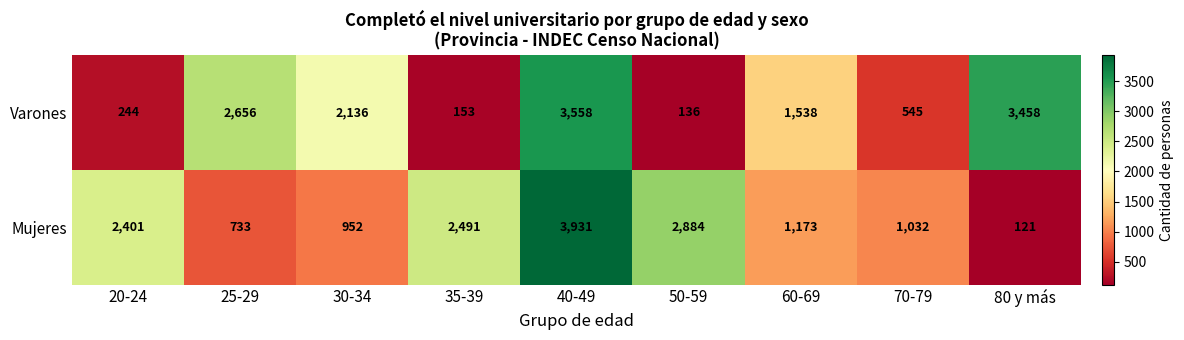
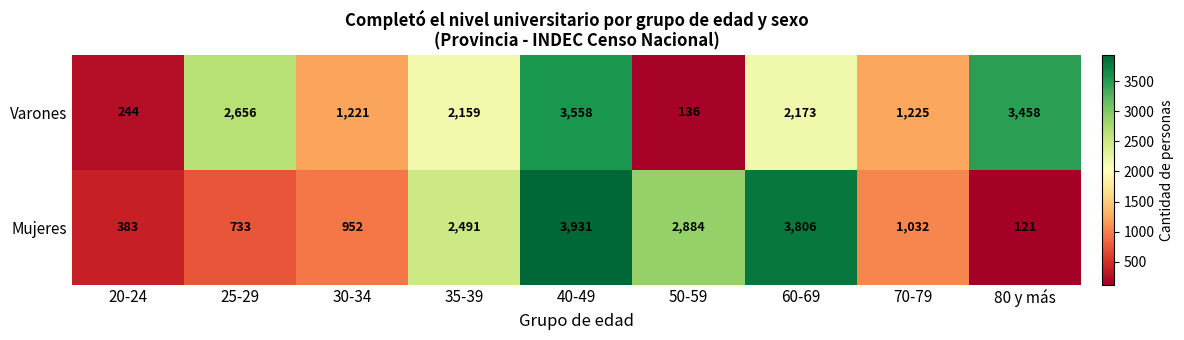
  {
    "Varones": {
      "20-24": "244",
      "25-29": "2,656",
-     "30-34": "2,136",
-     "35-39": "153",
+     "30-34": "1,221",
+     "35-39": "2,159",
      "40-49": "3,558",
      "50-59": "136",
-     "60-69": "1,538",
-     "70-79": "545",
+     "60-69": "2,173",
+     "70-79": "1,225",
      "80 y más": "3,458"
    },
    "Mujeres": {
-     "20-24": "2,401",
+     "20-24": "383",
      "25-29": "733",
      "30-34": "952",
      "35-39": "2,491",
      "40-49": "3,931",
      "50-59": "2,884",
-     "60-69": "1,173",
+     "60-69": "3,806",
      "70-79": "1,032",
      "80 y más": "121"
    }
  }
